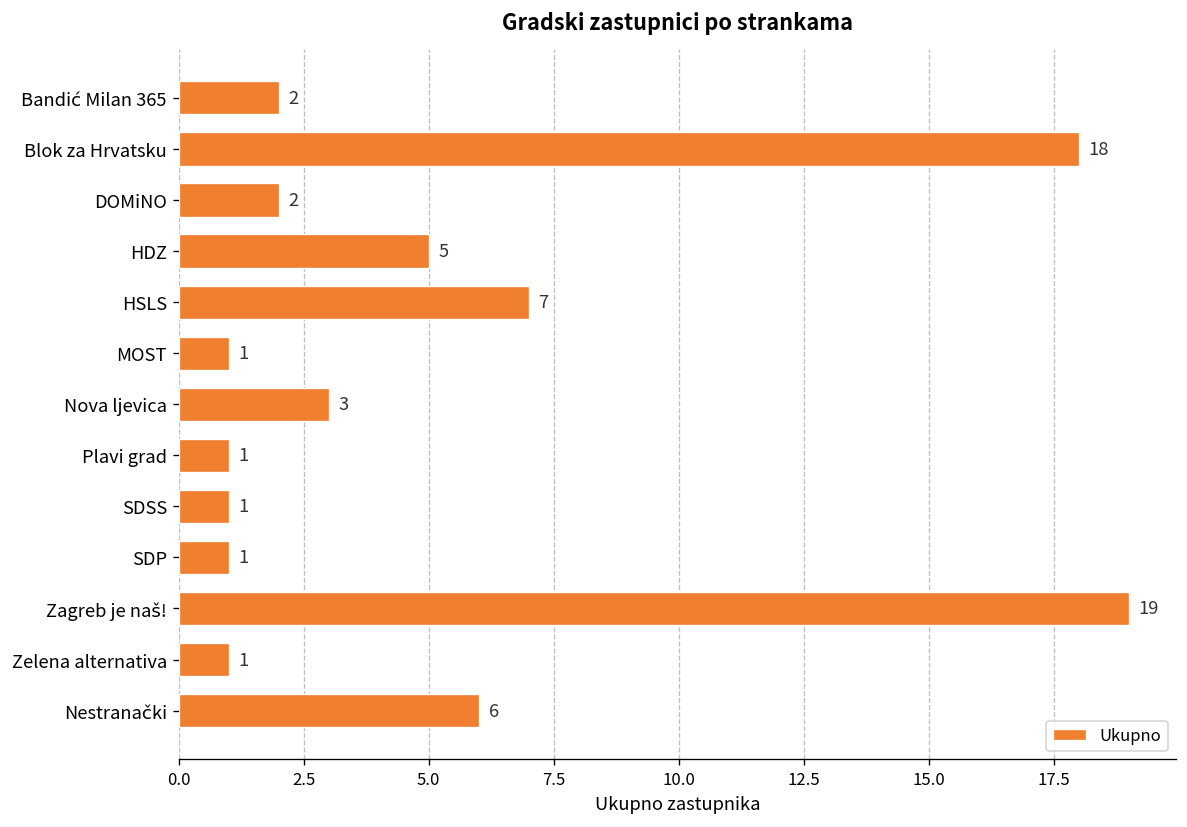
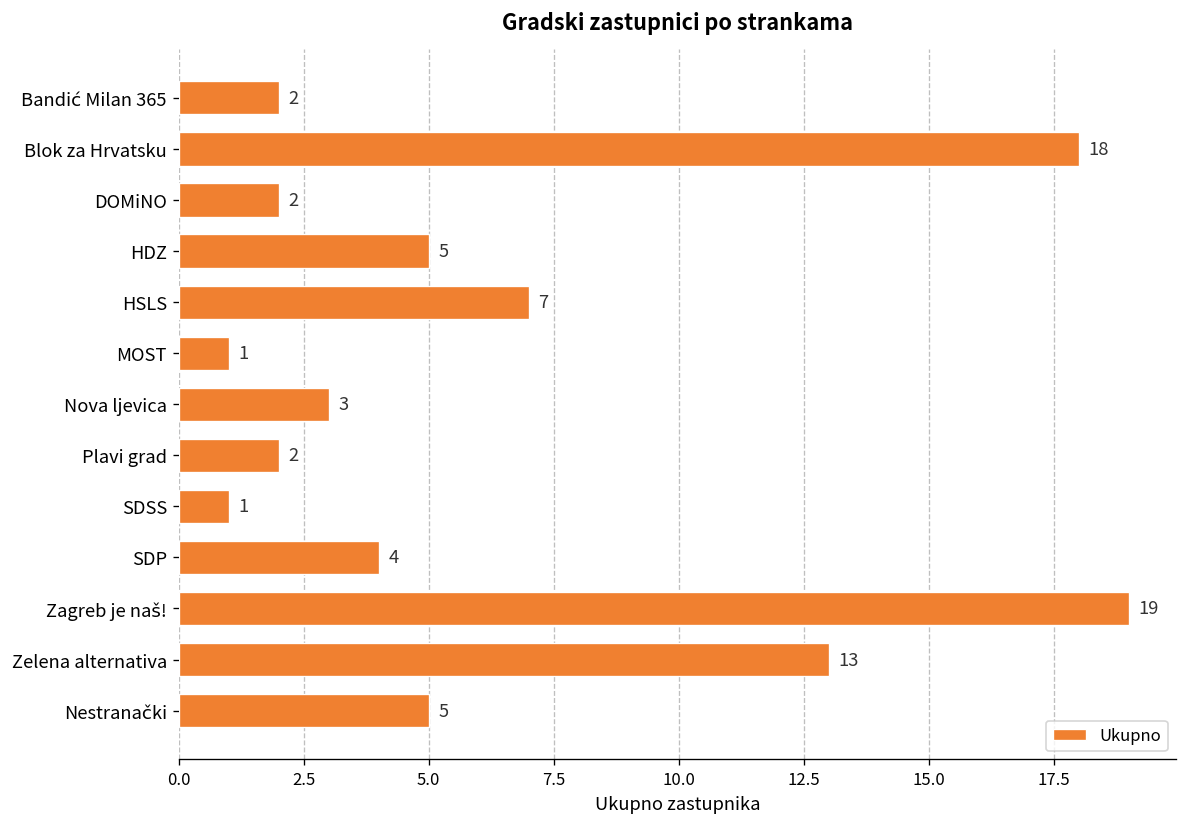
  {
    "Bandić Milan 365": 2,
    "Blok za Hrvatsku": 18,
    "DOMiNO": 2,
    "HDZ": 5,
    "HSLS": 7,
    "MOST": 1,
    "Nova ljevica": 3,
-   "Plavi grad": 1,
+   "Plavi grad": 2,
    "SDSS": 1,
-   "SDP": 1,
+   "SDP": 4,
    "Zagreb je naš!": 19,
-   "Zelena alternativa": 1,
-   "Nestranački": 6
+   "Zelena alternativa": 13,
+   "Nestranački": 5
  }
